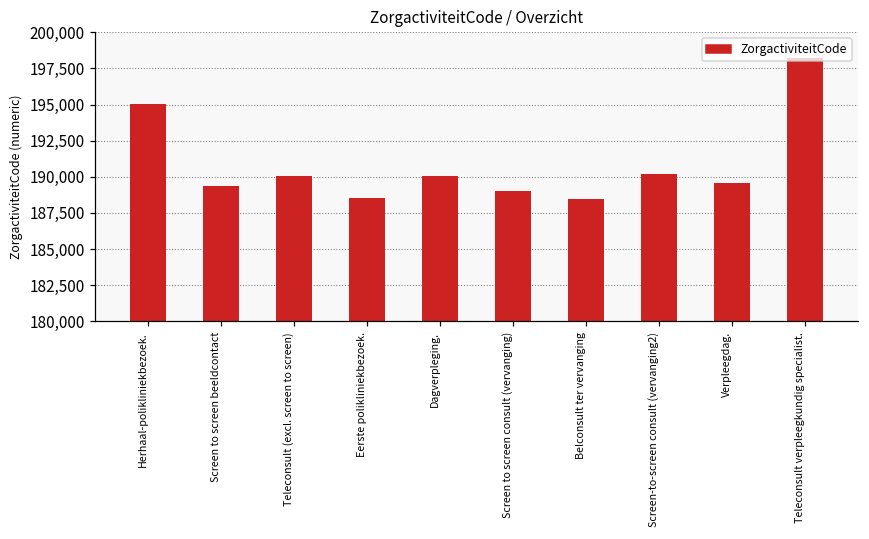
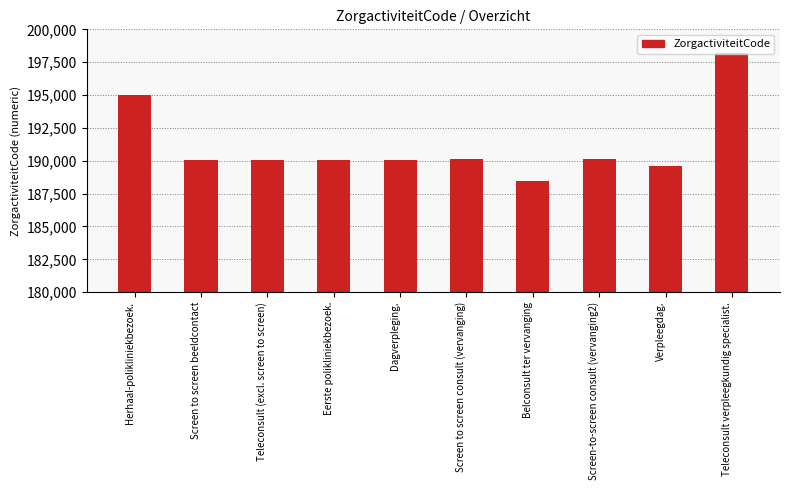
  {
    "Herhaal-polikliniekbezoek.": "195,000",
-   "Screen to screen beeldcontact": "189,300",
+   "Screen to screen beeldcontact": "190,000",
    "Teleconsult (excl. screen to screen)": "190,000",
-   "Eerste polikliniekbezoek.": "188,500",
+   "Eerste polikliniekbezoek.": "190,100",
    "Dagverpleging.": "190,100",
-   "Screen to screen consult (vervanging)": "189,000",
+   "Screen to screen consult (vervanging)": "190,200",
    "Belconsult ter vervanging": "188,500",
    "Screen-to-screen consult (vervanging2)": "190,200",
    "Verpleegdag.": "189,600"
  }
